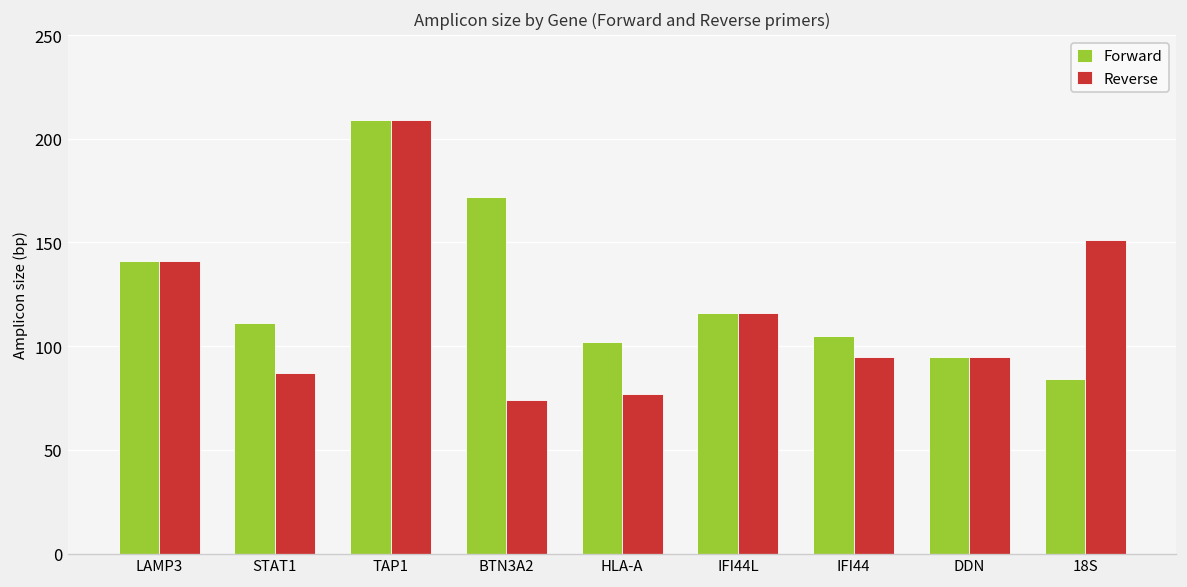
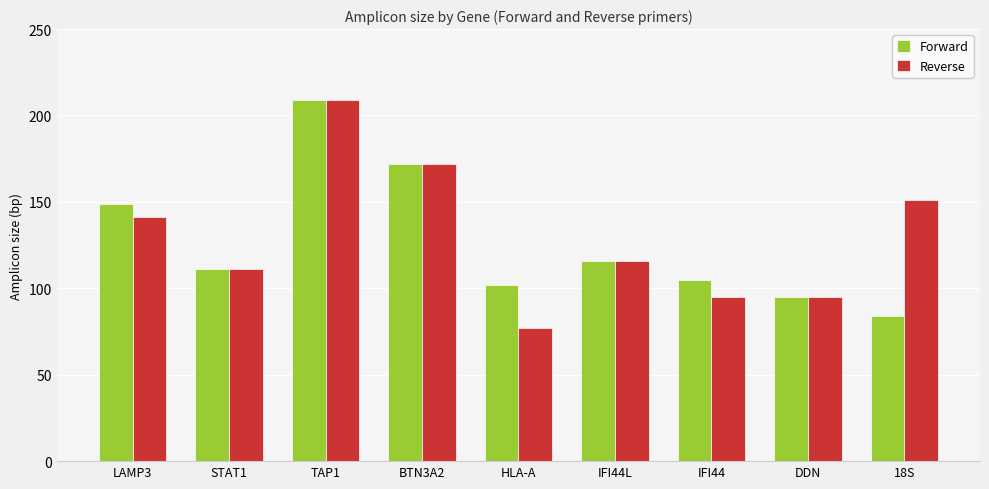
  {
    "Forward": {
-     "LAMP3": 141,
+     "LAMP3": 149,
      "STAT1": 111,
      "TAP1": 209,
      "BTN3A2": 172,
      "HLA-A": 102,
      "IFI44L": 116,
      "IFI44": 105,
      "DDN": 95,
      "18S": 84
    },
    "Reverse": {
      "LAMP3": 141,
-     "STAT1": 87,
+     "STAT1": 111,
      "TAP1": 209,
-     "BTN3A2": 74,
+     "BTN3A2": 172,
      "HLA-A": 77,
      "IFI44L": 116,
      "IFI44": 95,
      "DDN": 95,
      "18S": 151
    }
  }
